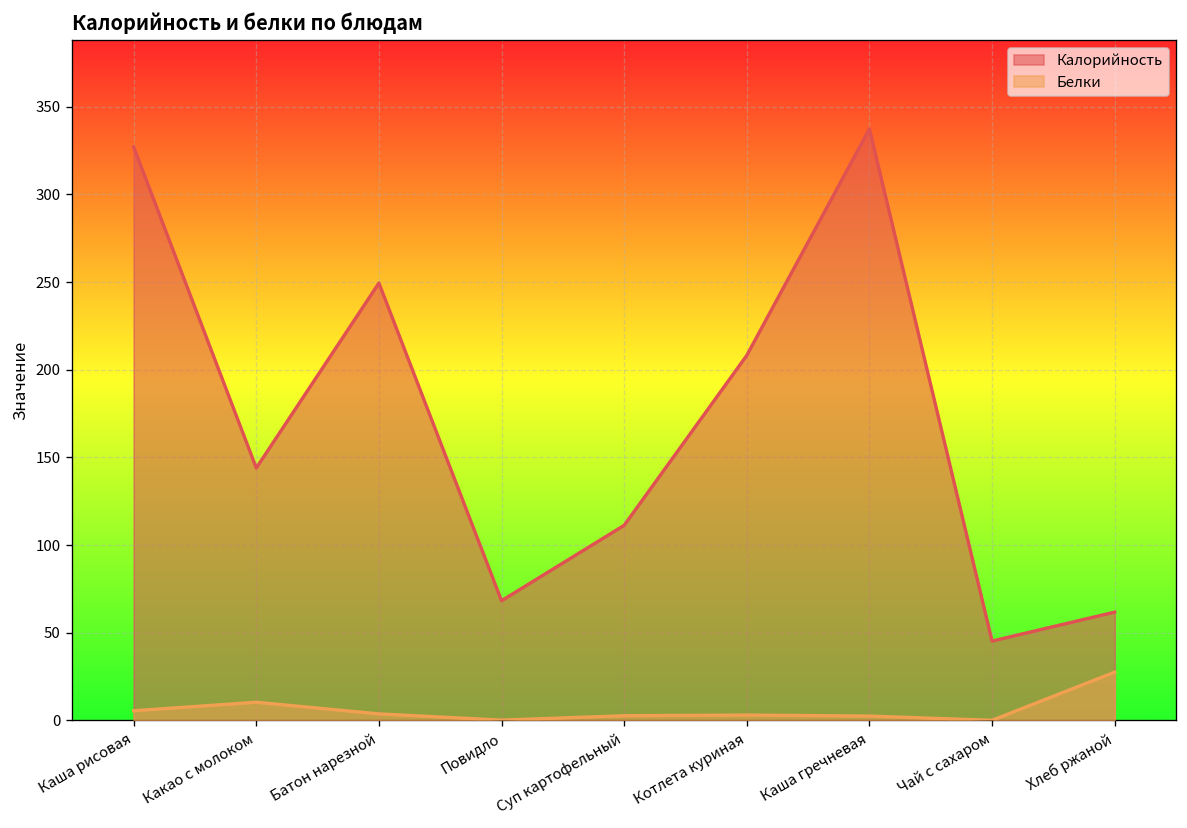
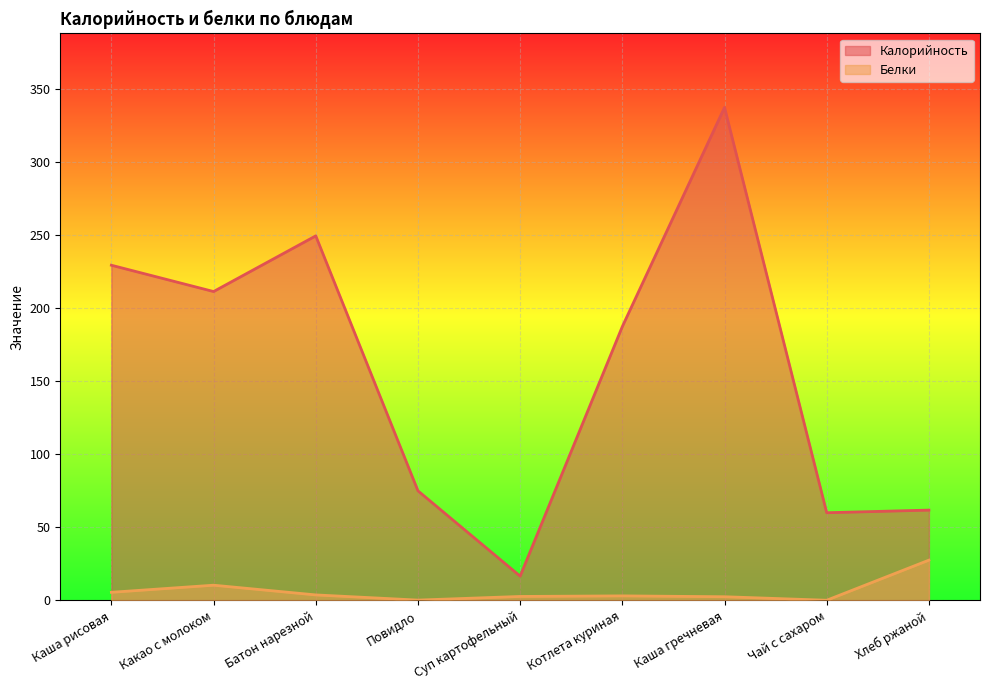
  {
    "Калорийность": {
-     "Каша рисовая": 327,
-     "Какао с молоком": 144,
+     "Каша рисовая": 229,
+     "Какао с молоком": 211,
      "Батон нарезной": 250,
-     "Повидло": 68,
-     "Суп картофельный": 111,
-     "Котлета куриная": 208,
+     "Повидло": 75,
+     "Суп картофельный": 17,
+     "Котлета куриная": 187,
      "Каша гречневая": 337,
-     "Чай с сахаром": 45,
+     "Чай с сахаром": 60,
      "Хлеб ржаной": 62
    },
    "Белки": {
      "Каша рисовая": 6,
      "Какао с молоком": 10,
      "Батон нарезной": 4,
      "Повидло": 0,
      "Суп картофельный": 3,
      "Котлета куриная": 3,
      "Каша гречневая": 3,
      "Чай с сахаром": 0,
      "Хлеб ржаной": 28
    }
  }
